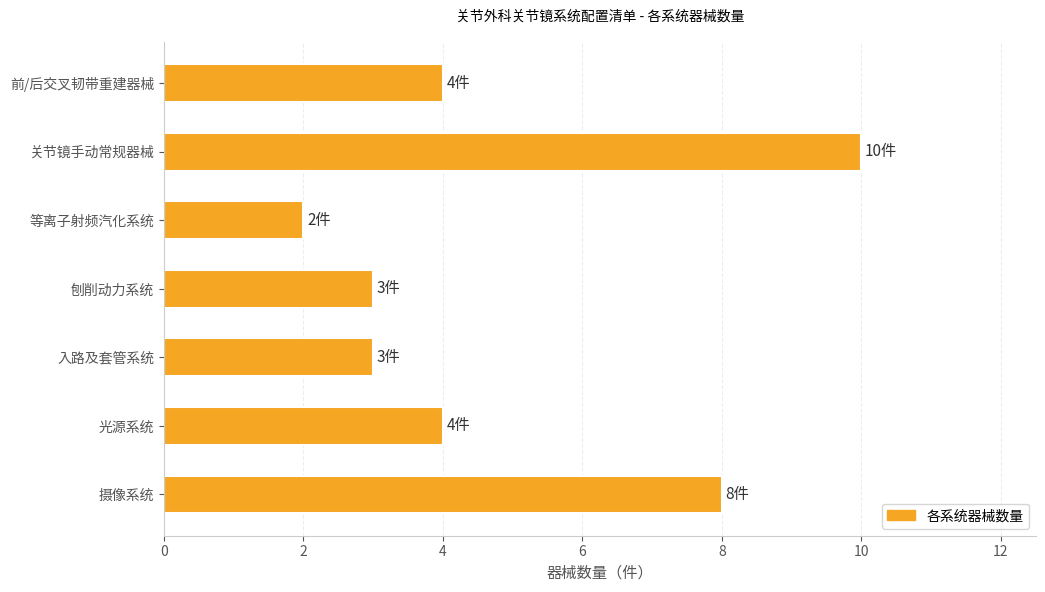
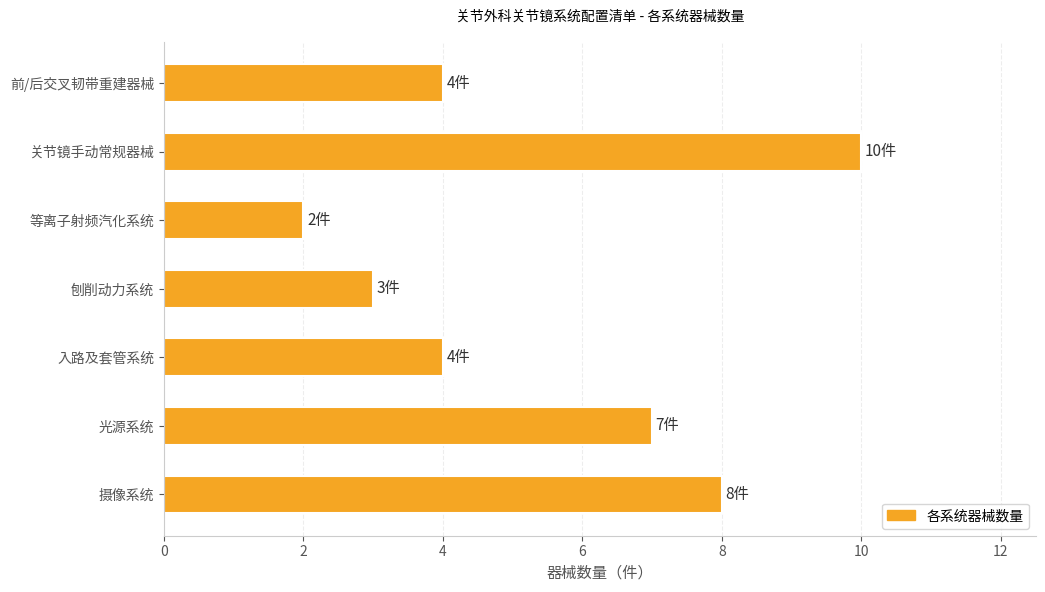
  {
    "前/后交叉韧带重建器械": "4件",
    "关节镜手动常规器械": "10件",
    "等离子射频汽化系统": "2件",
    "刨削动力系统": "3件",
-   "入路及套管系统": "3件",
-   "光源系统": "4件",
+   "入路及套管系统": "4件",
+   "光源系统": "7件",
    "摄像系统": "8件"
  }
